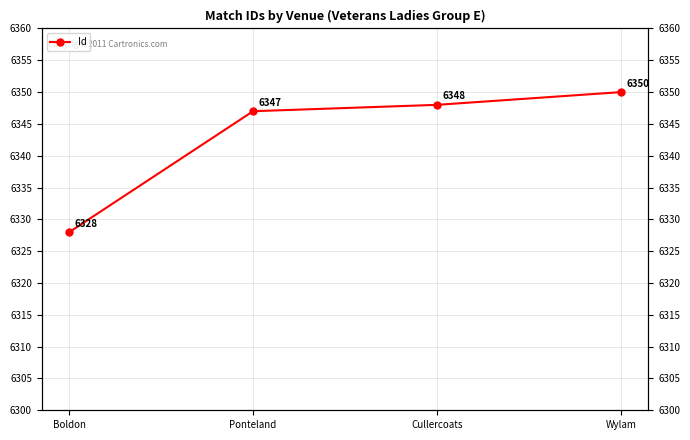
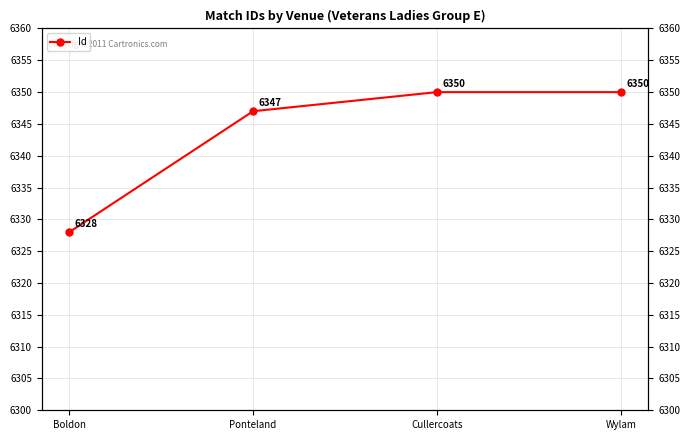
  {
    "Boldon": 6328,
    "Ponteland": 6347,
-   "Cullercoats": 6348,
+   "Cullercoats": 6350,
    "Wylam": 6350
  }
